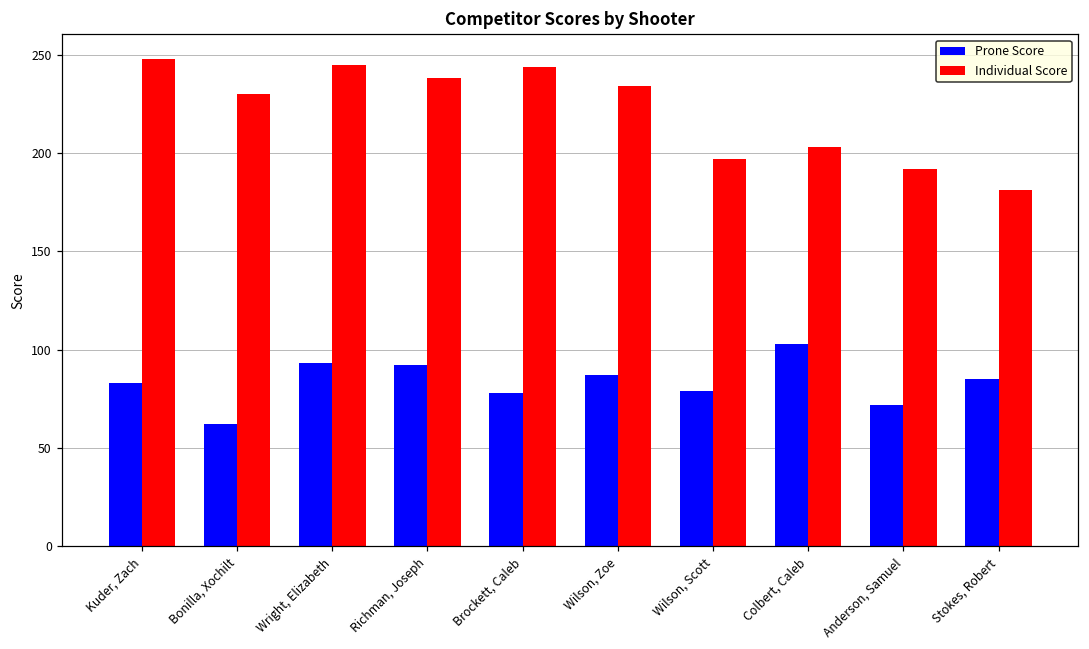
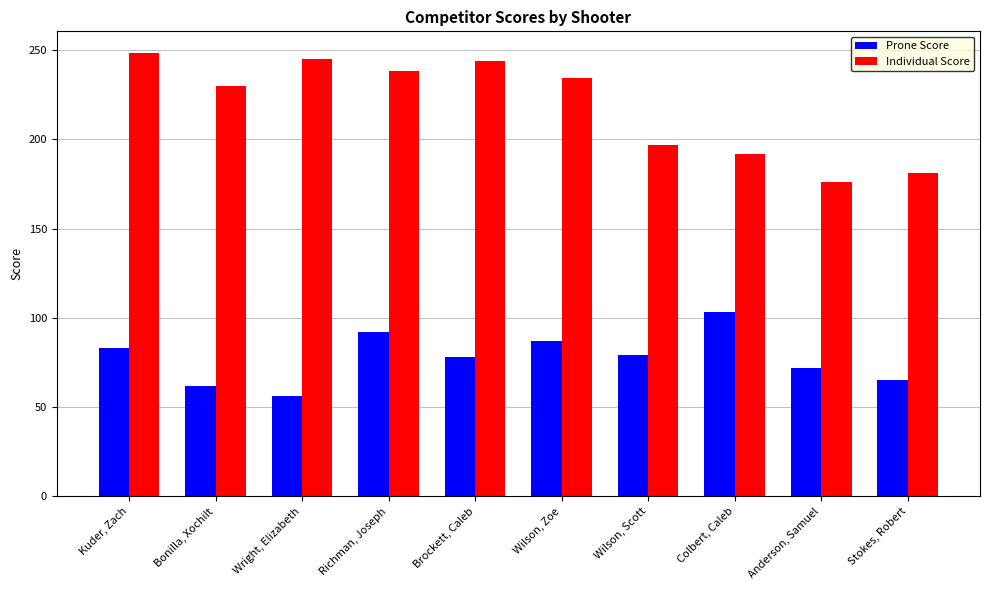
  {
    "Prone Score": {
      "Kuder, Zach": 83,
      "Bonilla, Xochilt": 62,
-     "Wright, Elizabeth": 93,
+     "Wright, Elizabeth": 56,
      "Richman, Joseph": 92,
      "Brockett, Caleb": 78,
      "Wilson, Zoe": 87,
      "Wilson, Scott": 79,
      "Colbert, Caleb": 103,
      "Anderson, Samuel": 72,
-     "Stokes, Robert": 85
+     "Stokes, Robert": 65
    },
    "Individual Score": {
      "Kuder, Zach": 248,
      "Bonilla, Xochilt": 230,
      "Wright, Elizabeth": 245,
      "Richman, Joseph": 238,
      "Brockett, Caleb": 244,
      "Wilson, Zoe": 234,
      "Wilson, Scott": 197,
-     "Colbert, Caleb": 203,
-     "Anderson, Samuel": 192,
+     "Colbert, Caleb": 192,
+     "Anderson, Samuel": 176,
      "Stokes, Robert": 181
    }
  }
